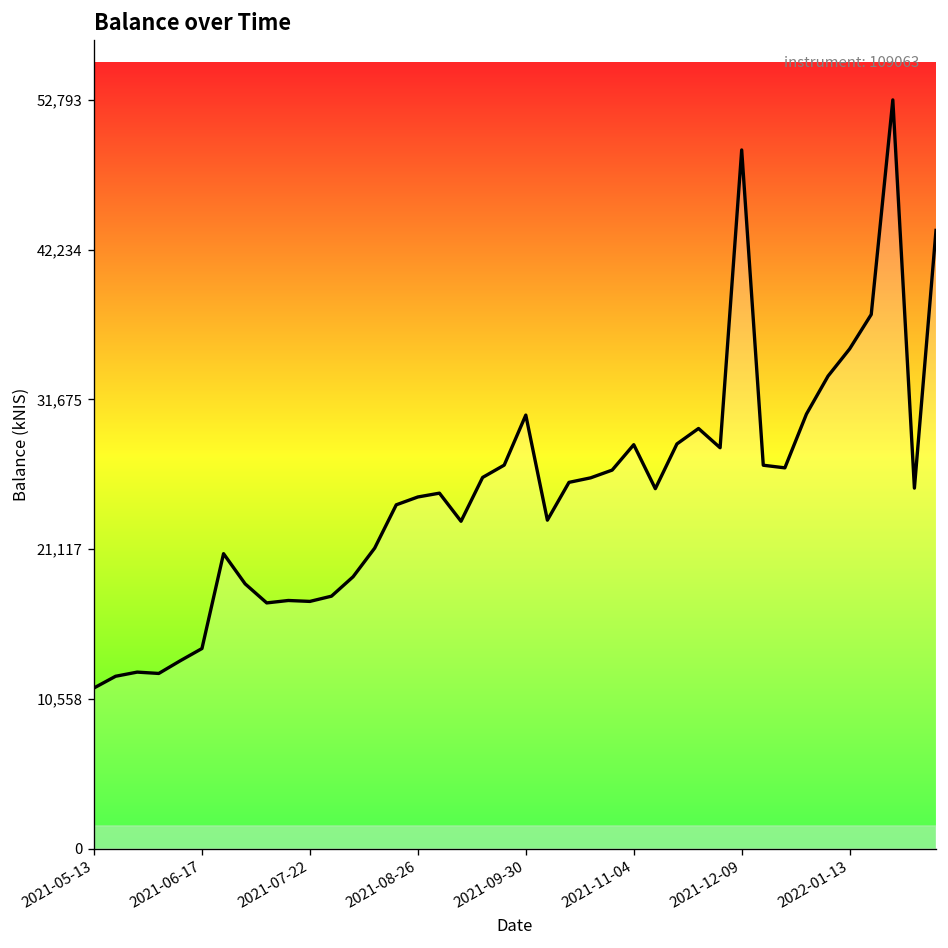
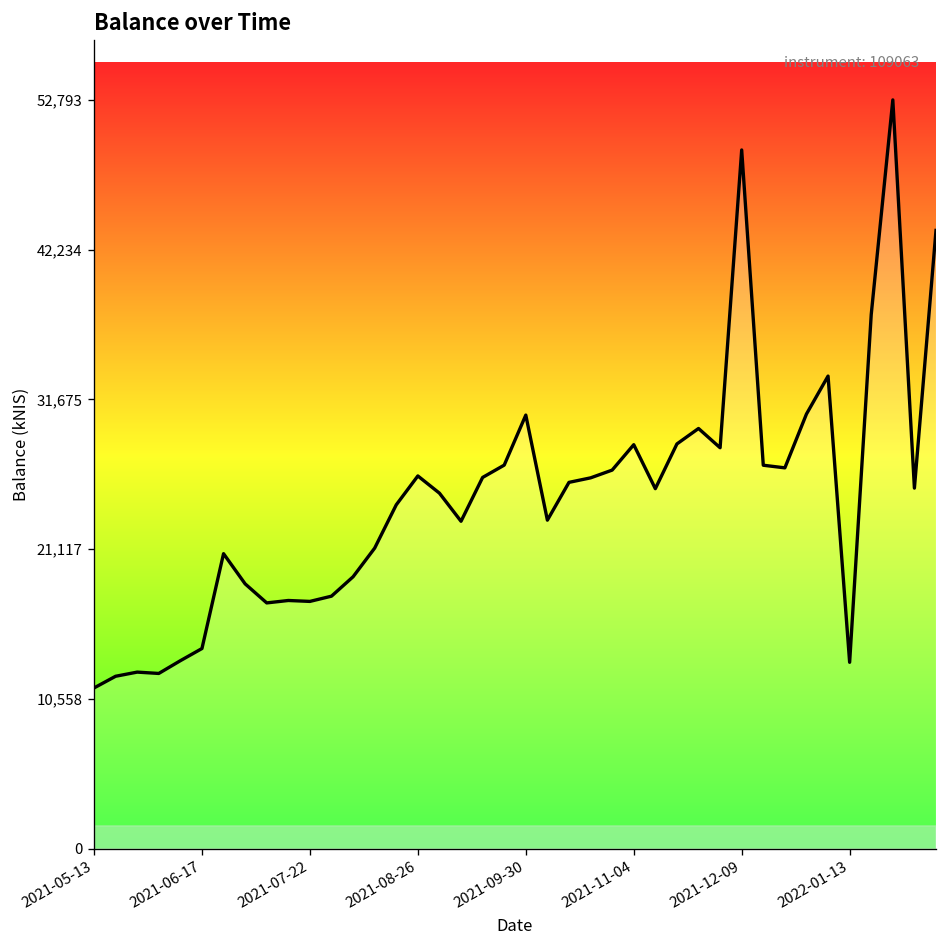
  {
    "2021-05-13": "11,300",
    "2021-06-17": "14,100",
    "2021-07-22": "17,400",
-   "2021-08-26": "24,800",
+   "2021-08-26": "26,300",
    "2021-09-30": "30,600",
    "2021-11-04": "28,500",
    "2021-12-09": "49,300",
-   "2022-01-13": "35,200"
+   "2022-01-13": "13,100"
  }
